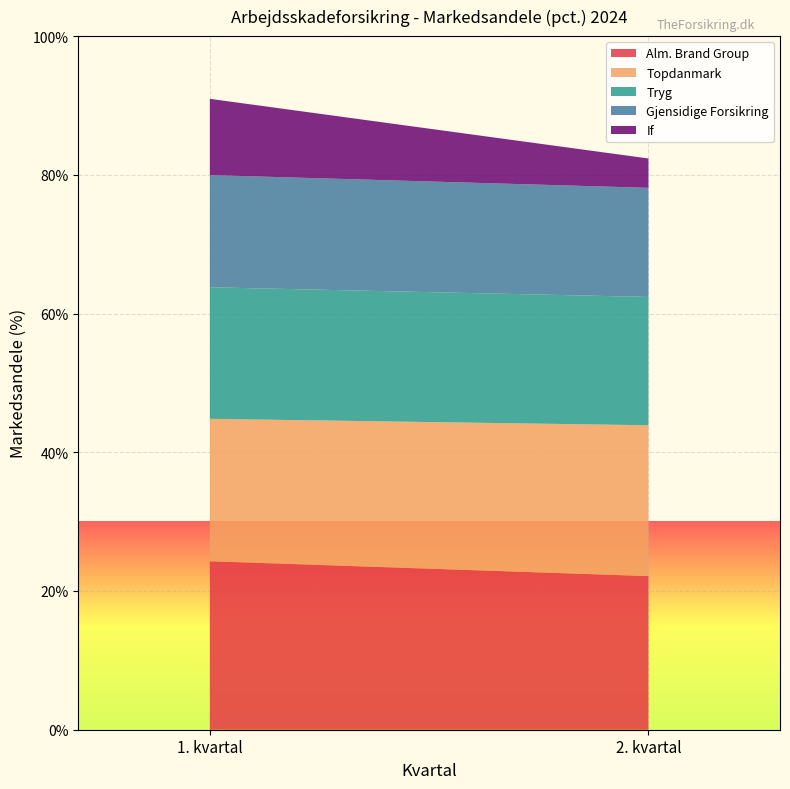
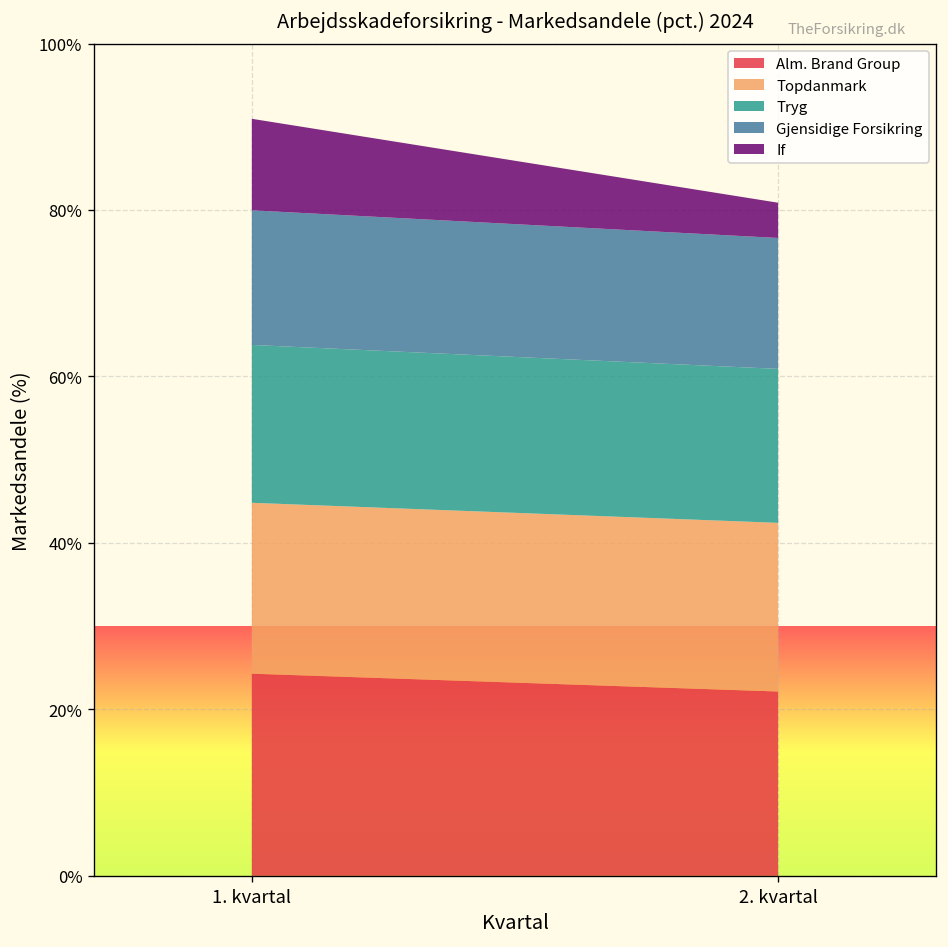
  {
    "Alm. Brand Group": {
      "1. kvartal": "24%",
      "2. kvartal": "22%"
    },
    "Topdanmark": {
      "1. kvartal": "21%",
-     "2. kvartal": "22%"
+     "2. kvartal": "20%"
    },
    "If": {
      "1. kvartal": "11%",
      "2. kvartal": "4%"
    }
  }
